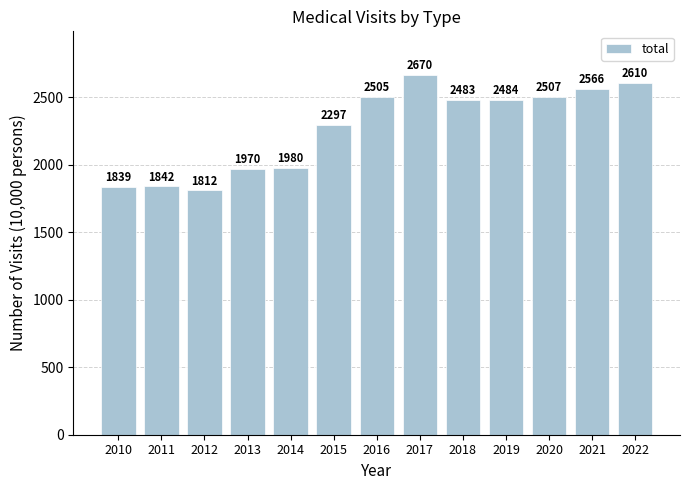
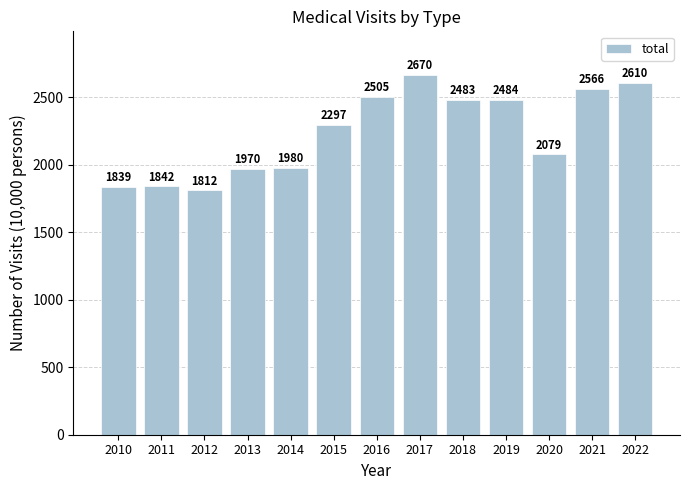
  {
    "2010": 1839,
    "2011": 1842,
    "2012": 1812,
    "2013": 1970,
    "2014": 1980,
    "2015": 2297,
    "2016": 2505,
    "2017": 2670,
    "2018": 2483,
    "2019": 2484,
-   "2020": 2507,
+   "2020": 2079,
    "2021": 2566,
    "2022": 2610
  }
